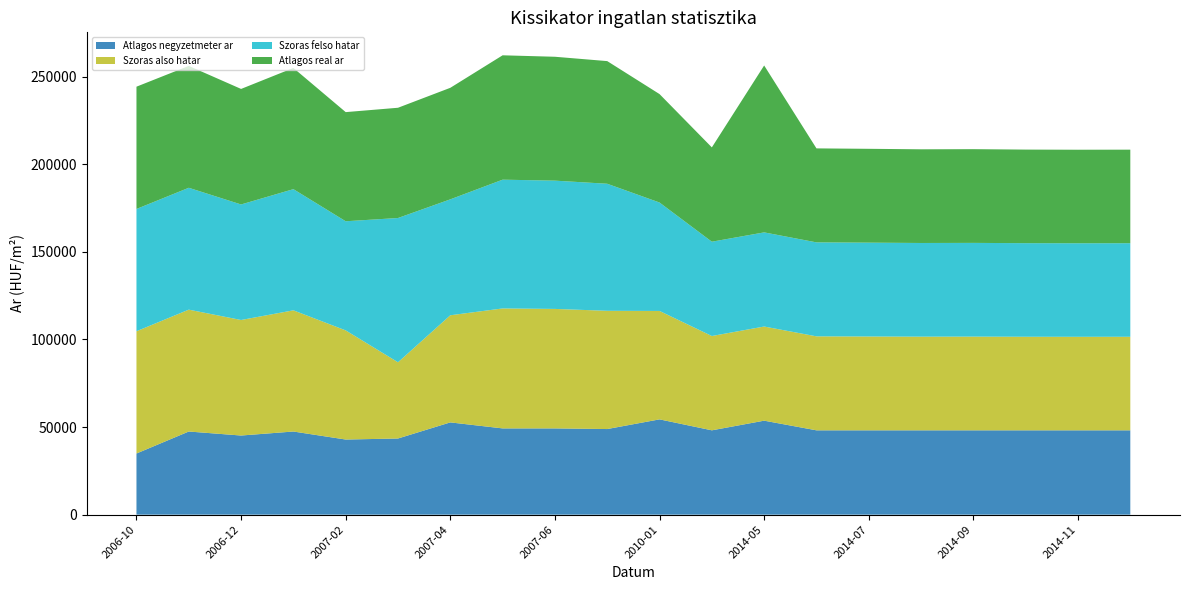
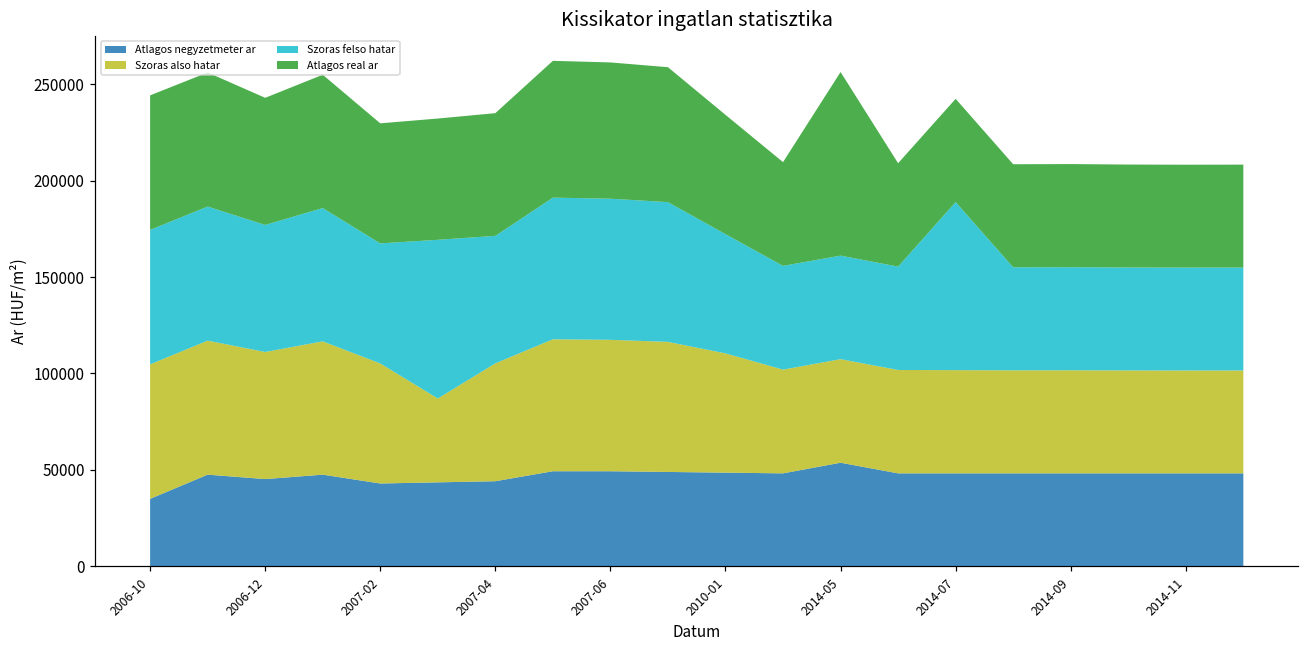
  {
    "Atlagos negyzetmeter ar": {
      "2006-10": 35000,
      "2006-12": 45000,
      "2007-02": 43000,
-     "2007-04": 53000,
+     "2007-04": 44000,
      "2007-06": 49000,
-     "2010-01": 54000,
+     "2010-01": 49000,
      "2014-05": 54000,
      "2014-07": 48000,
      "2014-09": 48000,
      "2014-11": 48000
    },
    "Szoras also hatar": {
      "2006-10": 70000,
      "2006-12": 66000,
      "2007-02": 62000,
      "2007-04": 61000,
      "2007-06": 68000,
      "2010-01": 62000,
      "2014-05": 54000,
      "2014-07": 54000,
      "2014-09": 54000,
      "2014-11": 53000
    },
    "Szoras felso hatar": {
      "2006-10": 70000,
      "2006-12": 66000,
      "2007-02": 62000,
      "2007-04": 66000,
      "2007-06": 73000,
      "2010-01": 62000,
      "2014-05": 54000,
-     "2014-07": 54000,
+     "2014-07": 87000,
      "2014-09": 54000,
      "2014-11": 53000
    },
    "Atlagos real ar": {
      "2006-10": 70000,
      "2006-12": 66000,
      "2007-02": 62000,
      "2007-04": 64000,
      "2007-06": 71000,
      "2010-01": 62000,
      "2014-05": 95000,
      "2014-07": 54000,
      "2014-09": 54000,
      "2014-11": 53000
    }
  }
